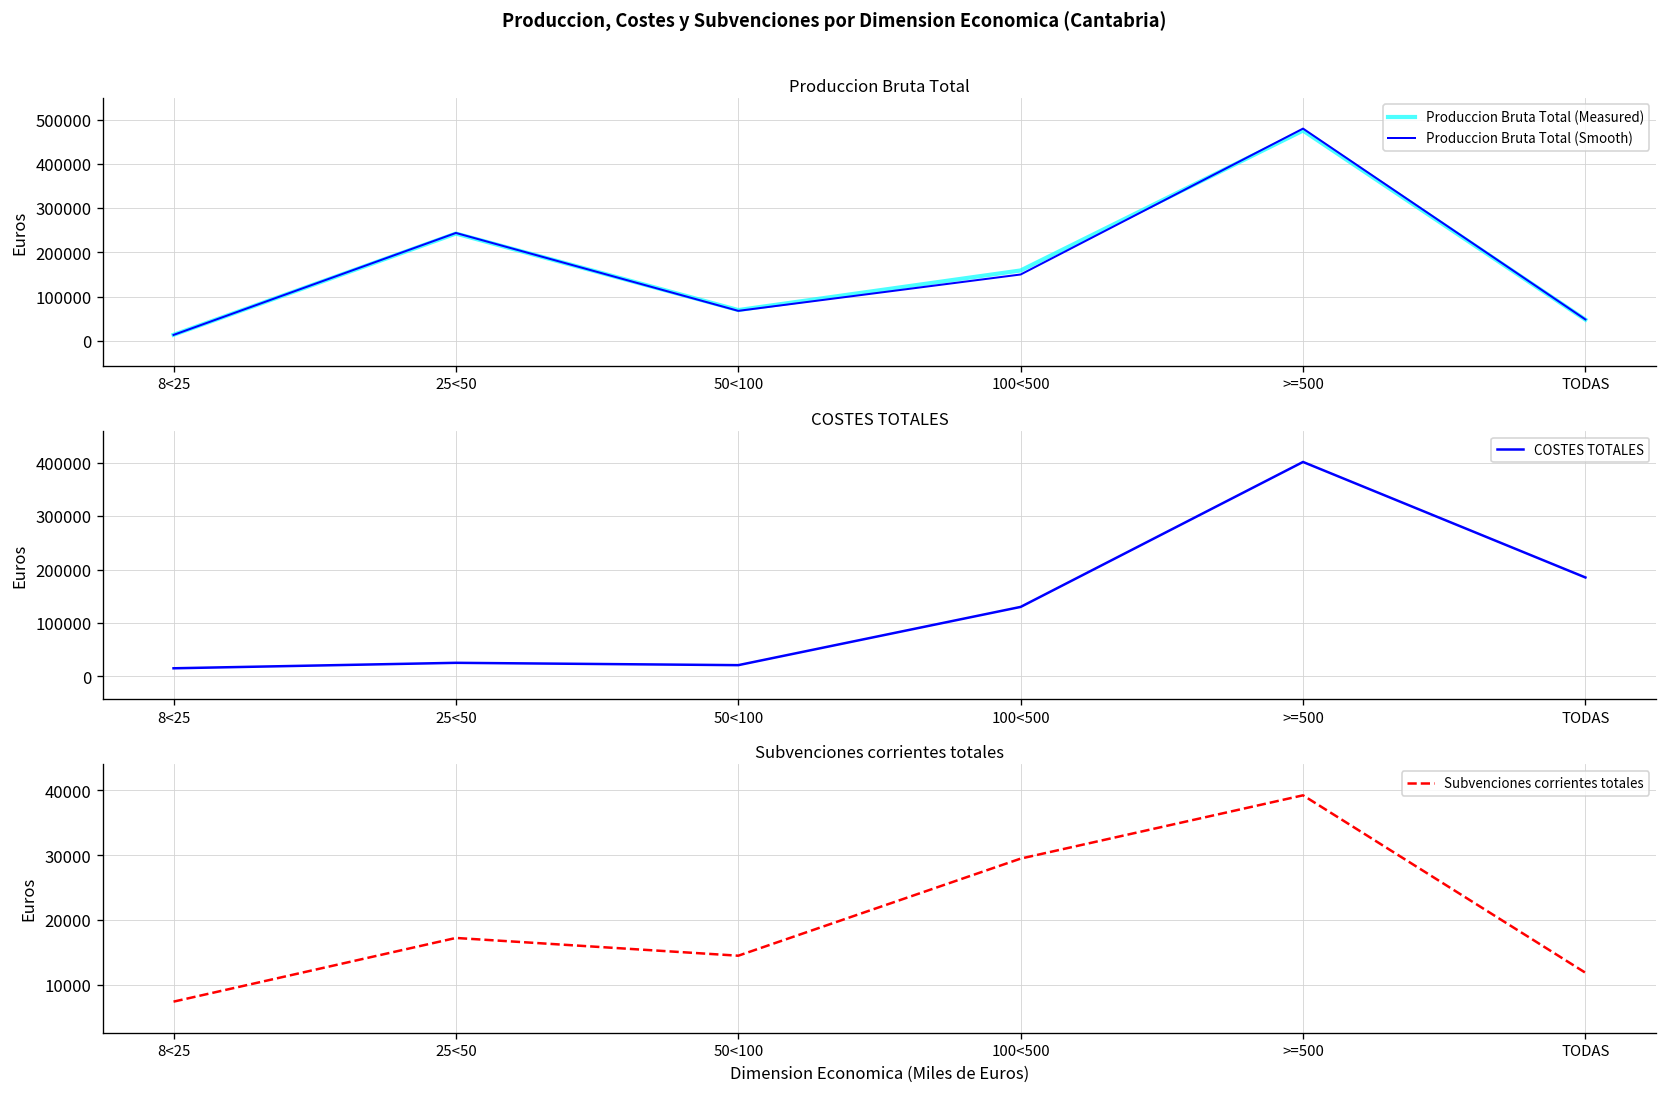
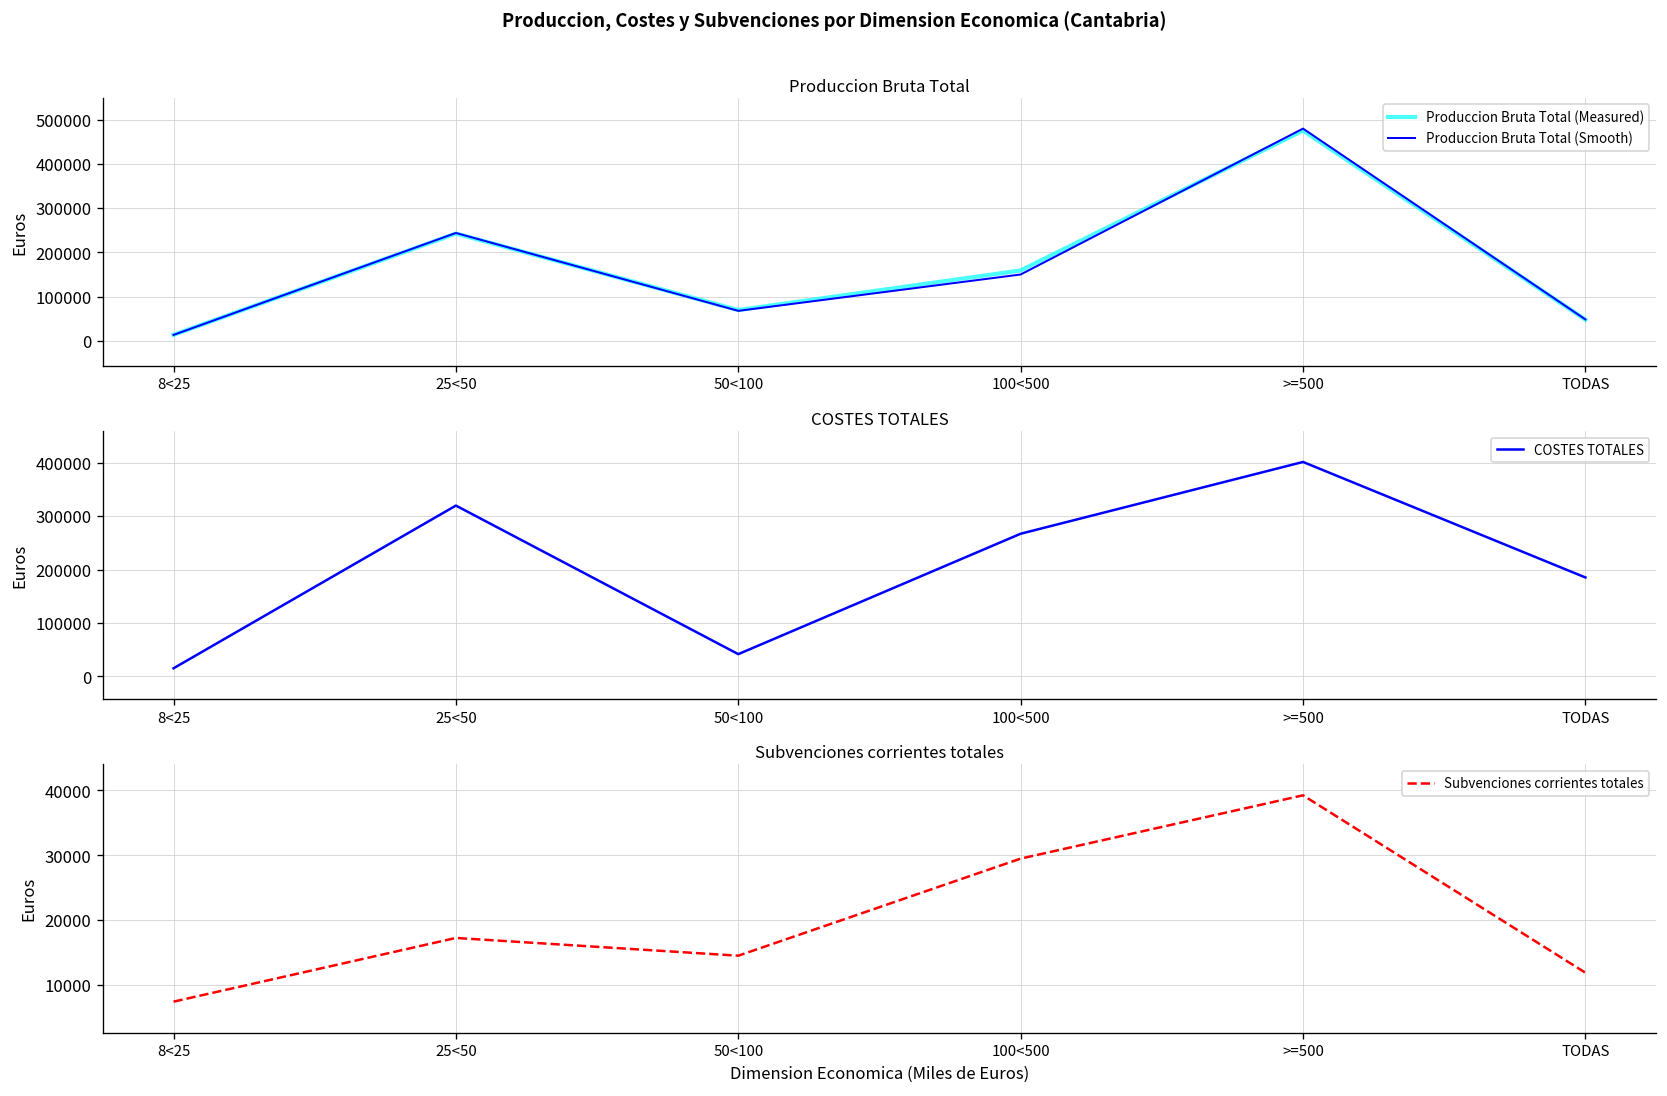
  {
    "Produccion Bruta Total": {
      "Produccion Bruta Total (Measured)": {
        "100<500": 160000
      },
      "Produccion Bruta Total (Smooth)": {
        "100<500": 150000
      }
    },
    "COSTES TOTALES": {
      "8<25": 10000,
-     "25<50": 30000,
-     "50<100": 20000,
-     "100<500": 130000,
+     "25<50": 320000,
+     "50<100": 40000,
+     "100<500": 270000,
      ">=500": 400000,
      "TODAS": 190000
    },
    "Subvenciones corrientes totales": {
      "8<25": 7000,
      "25<50": 17000,
      "50<100": 14000,
      "100<500": 29000,
      ">=500": 39000,
      "TODAS": 12000
    }
  }
